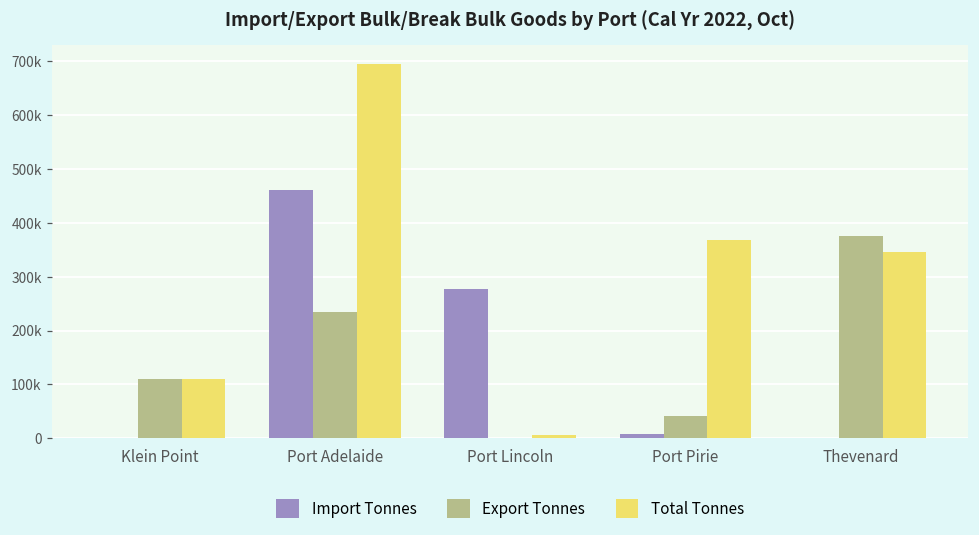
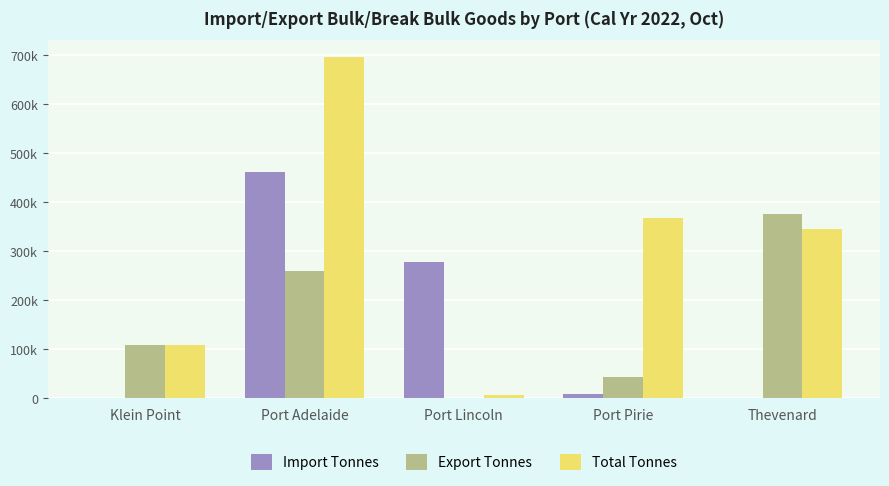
  {
    "Import Tonnes": {
      "Klein Point": 0,
      "Port Adelaide": 460000,
      "Port Lincoln": 280000,
      "Port Pirie": 10000,
      "Thevenard": 0
    },
    "Export Tonnes": {
      "Klein Point": 110000,
-     "Port Adelaide": 230000,
+     "Port Adelaide": 260000,
      "Port Lincoln": 0,
      "Port Pirie": 40000,
      "Thevenard": 380000
    },
    "Total Tonnes": {
      "Klein Point": 110000,
      "Port Adelaide": 700000,
      "Port Lincoln": 10000,
      "Port Pirie": 370000,
      "Thevenard": 350000
    }
  }
